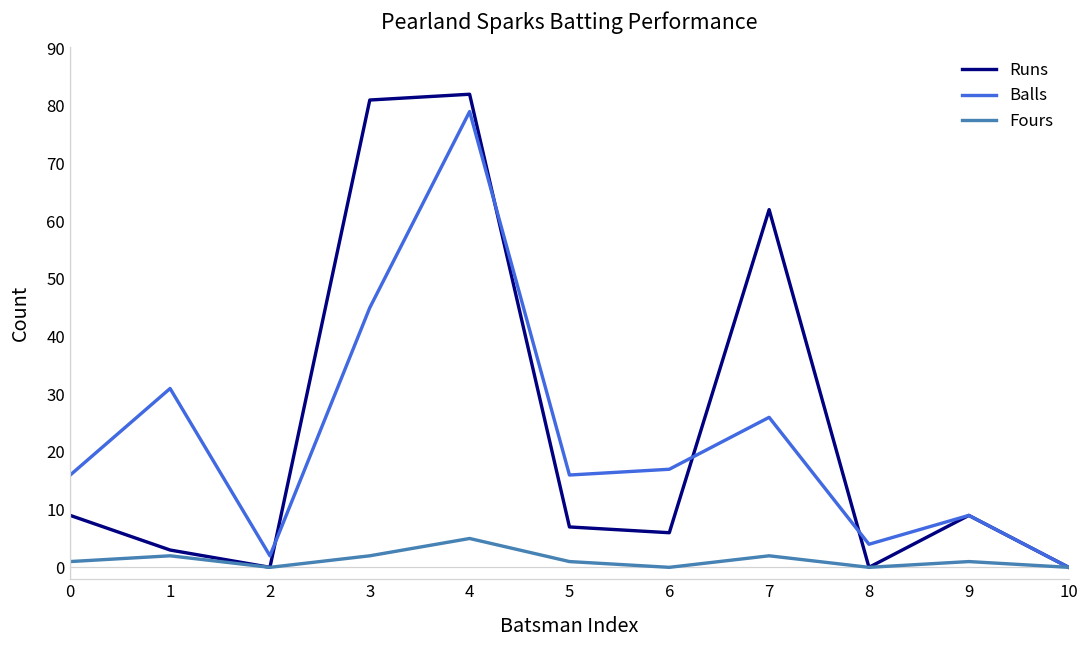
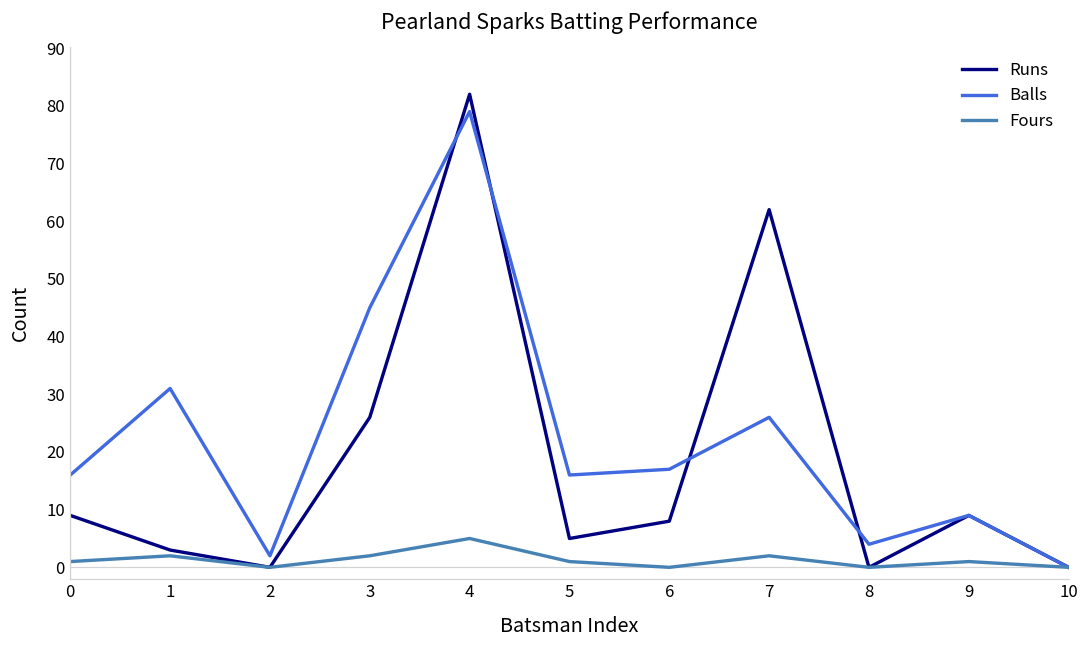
  {
    "Runs": {
      "0": 9,
      "1": 3,
-     "3": 81,
+     "3": 26,
      "4": 82,
-     "5": 7,
-     "6": 6,
+     "5": 5,
+     "6": 8,
      "7": 62
    }
  }
